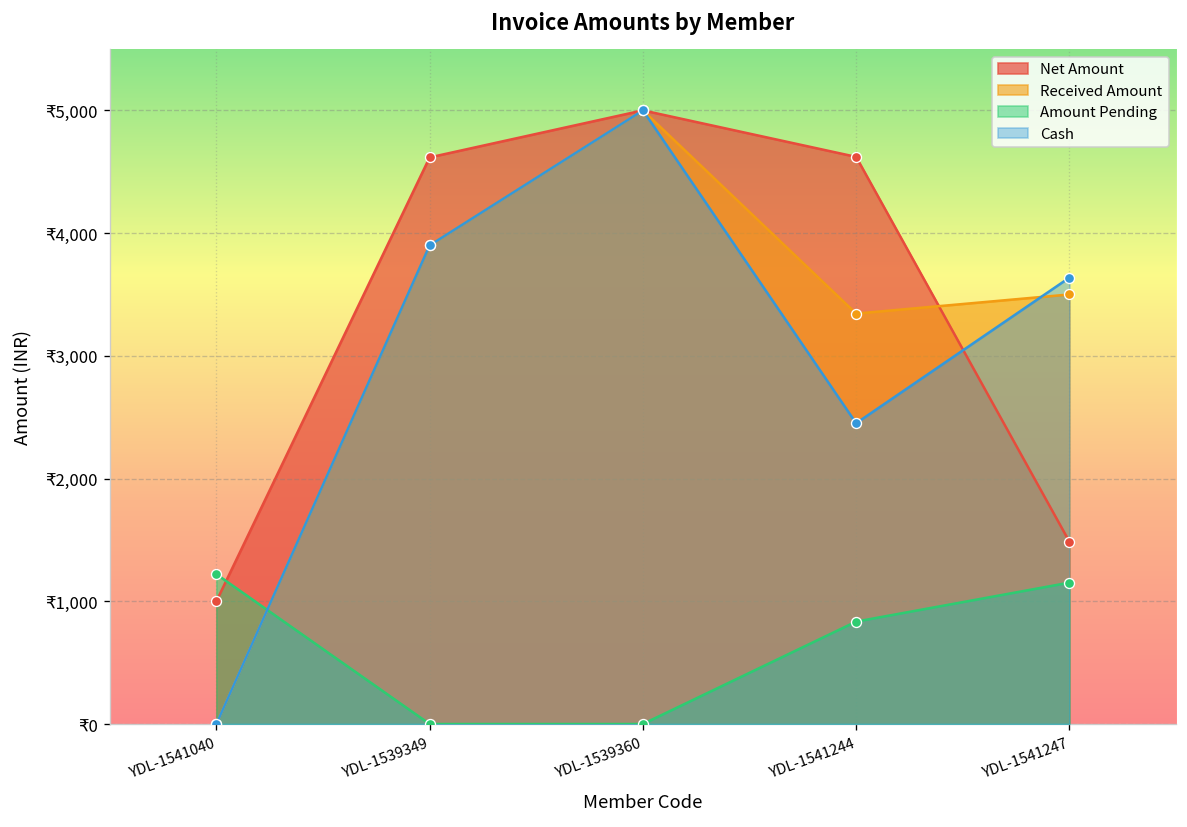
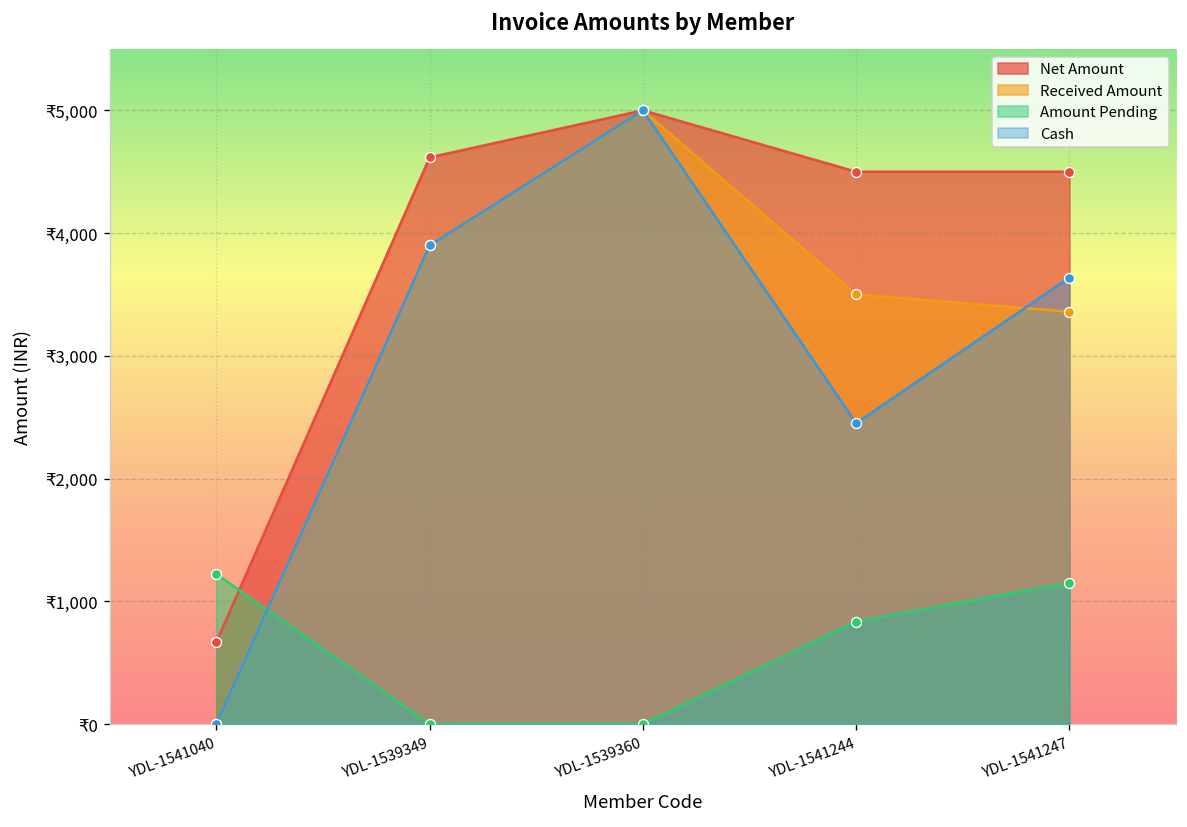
  {
    "Net Amount": {
-     "YDL-1541040": "₹1,000",
+     "YDL-1541040": "₹670",
      "YDL-1539349": "₹4,620",
-     "YDL-1541244": "₹4,620",
-     "YDL-1541247": "₹1,490"
+     "YDL-1541244": "₹4,500",
+     "YDL-1541247": "₹4,500"
    },
    "Received Amount": {
-     "YDL-1541244": "₹3,340",
-     "YDL-1541247": "₹3,500"
+     "YDL-1541244": "₹3,500",
+     "YDL-1541247": "₹3,360"
    },
    "Amount Pending": {
      "YDL-1541040": "₹1,220",
      "YDL-1539349": "₹0",
      "YDL-1539360": "₹0",
      "YDL-1541244": "₹830",
      "YDL-1541247": "₹1,150"
    },
    "Cash": {
      "YDL-1541244": "₹2,450",
      "YDL-1541247": "₹3,640"
    }
  }
